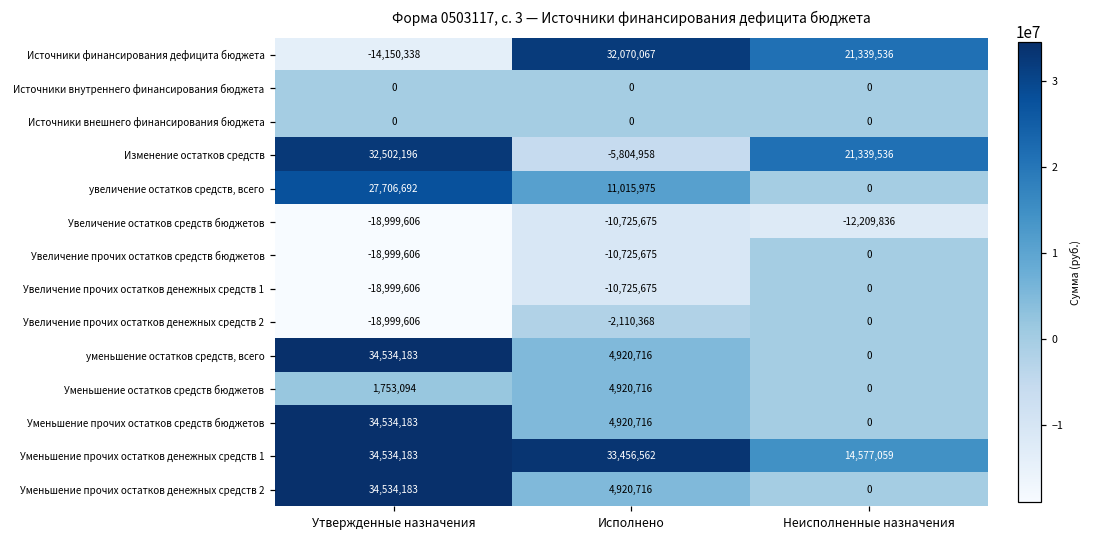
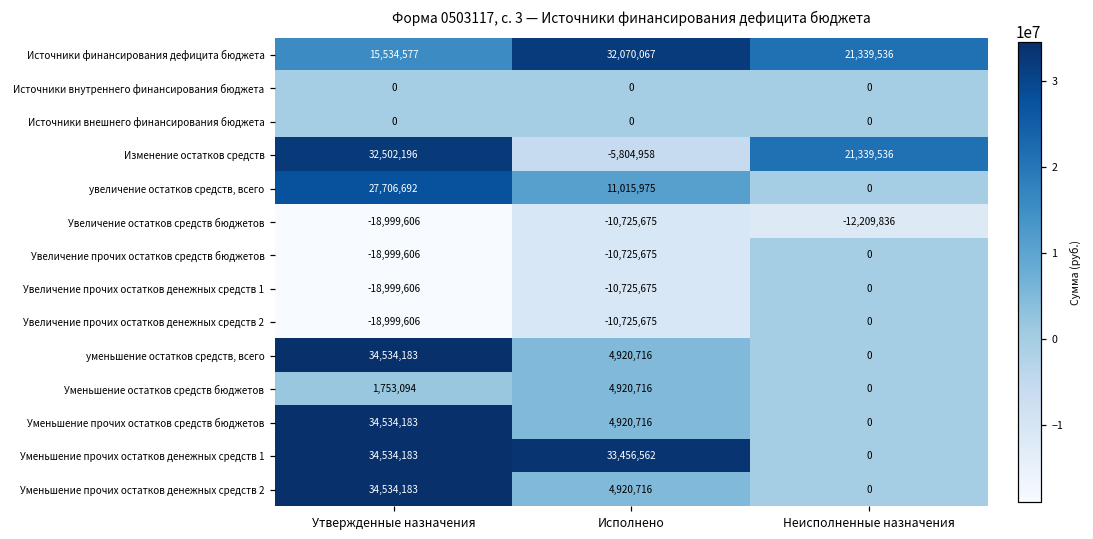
  {
    "Источники финансирования дефицита бюджета": {
-     "Утвержденные назначения": "-14,150,338",
+     "Утвержденные назначения": "15,534,577",
      "Исполнено": "32,070,067",
      "Неисполненные назначения": "21,339,536"
    },
    "Источники внутреннего финансирования бюджета": {
      "Утвержденные назначения": "0",
      "Исполнено": "0",
      "Неисполненные назначения": "0"
    },
    "Источники внешнего финансирования бюджета": {
      "Утвержденные назначения": "0",
      "Исполнено": "0",
      "Неисполненные назначения": "0"
    },
    "Изменение остатков средств": {
      "Утвержденные назначения": "32,502,196",
      "Исполнено": "-5,804,958",
      "Неисполненные назначения": "21,339,536"
    },
    "увеличение остатков средств, всего": {
      "Утвержденные назначения": "27,706,692",
      "Исполнено": "11,015,975",
      "Неисполненные назначения": "0"
    },
    "Увеличение остатков средств бюджетов": {
      "Утвержденные назначения": "-18,999,606",
      "Исполнено": "-10,725,675",
      "Неисполненные назначения": "-12,209,836"
    },
    "Увеличение прочих остатков средств бюджетов": {
      "Утвержденные назначения": "-18,999,606",
      "Исполнено": "-10,725,675",
      "Неисполненные назначения": "0"
    },
    "Увеличение прочих остатков денежных средств 1": {
      "Утвержденные назначения": "-18,999,606",
      "Исполнено": "-10,725,675",
      "Неисполненные назначения": "0"
    },
    "Увеличение прочих остатков денежных средств 2": {
      "Утвержденные назначения": "-18,999,606",
-     "Исполнено": "-2,110,368",
+     "Исполнено": "-10,725,675",
      "Неисполненные назначения": "0"
    },
    "уменьшение остатков средств, всего": {
      "Утвержденные назначения": "34,534,183",
      "Исполнено": "4,920,716",
      "Неисполненные назначения": "0"
    },
    "Уменьшение остатков средств бюджетов": {
      "Утвержденные назначения": "1,753,094",
      "Исполнено": "4,920,716",
      "Неисполненные назначения": "0"
    },
    "Уменьшение прочих остатков средств бюджетов": {
      "Утвержденные назначения": "34,534,183",
      "Исполнено": "4,920,716",
      "Неисполненные назначения": "0"
    },
    "Уменьшение прочих остатков денежных средств 1": {
      "Утвержденные назначения": "34,534,183",
      "Исполнено": "33,456,562",
-     "Неисполненные назначения": "14,577,059"
+     "Неисполненные назначения": "0"
    },
    "Уменьшение прочих остатков денежных средств 2": {
      "Утвержденные назначения": "34,534,183",
      "Исполнено": "4,920,716",
      "Неисполненные назначения": "0"
    }
  }
